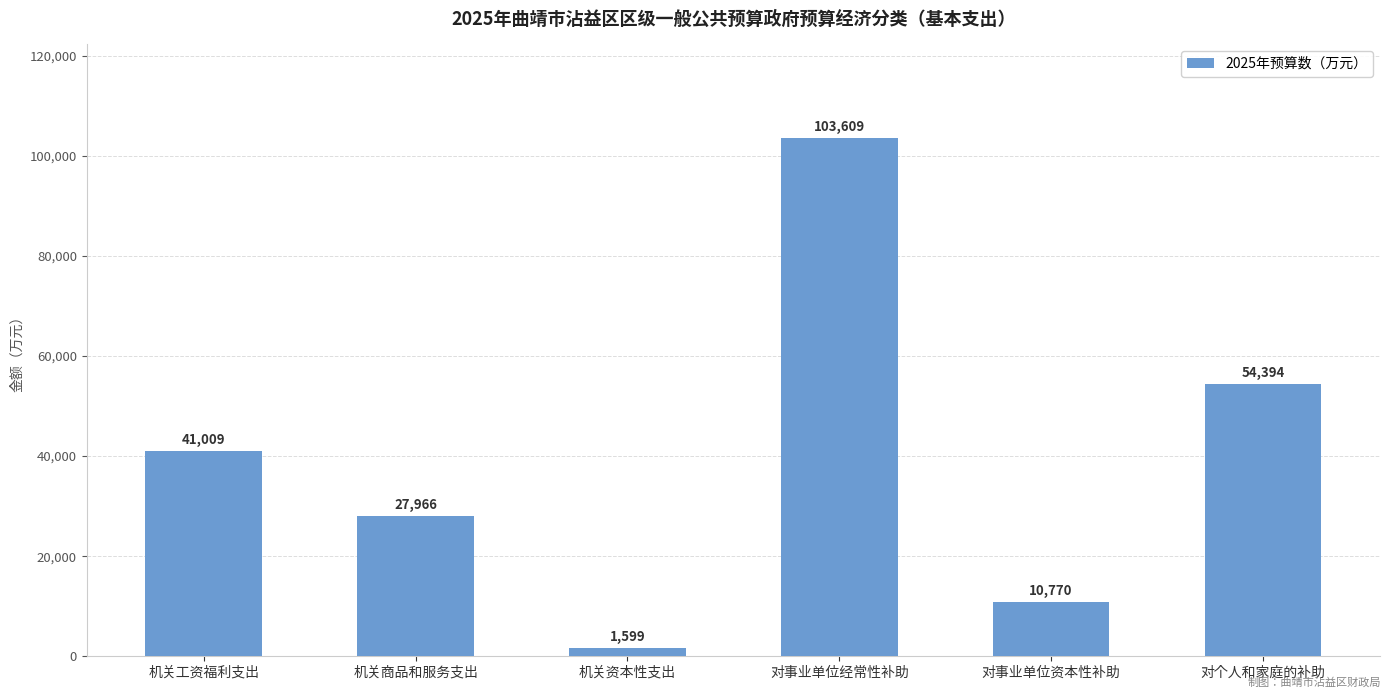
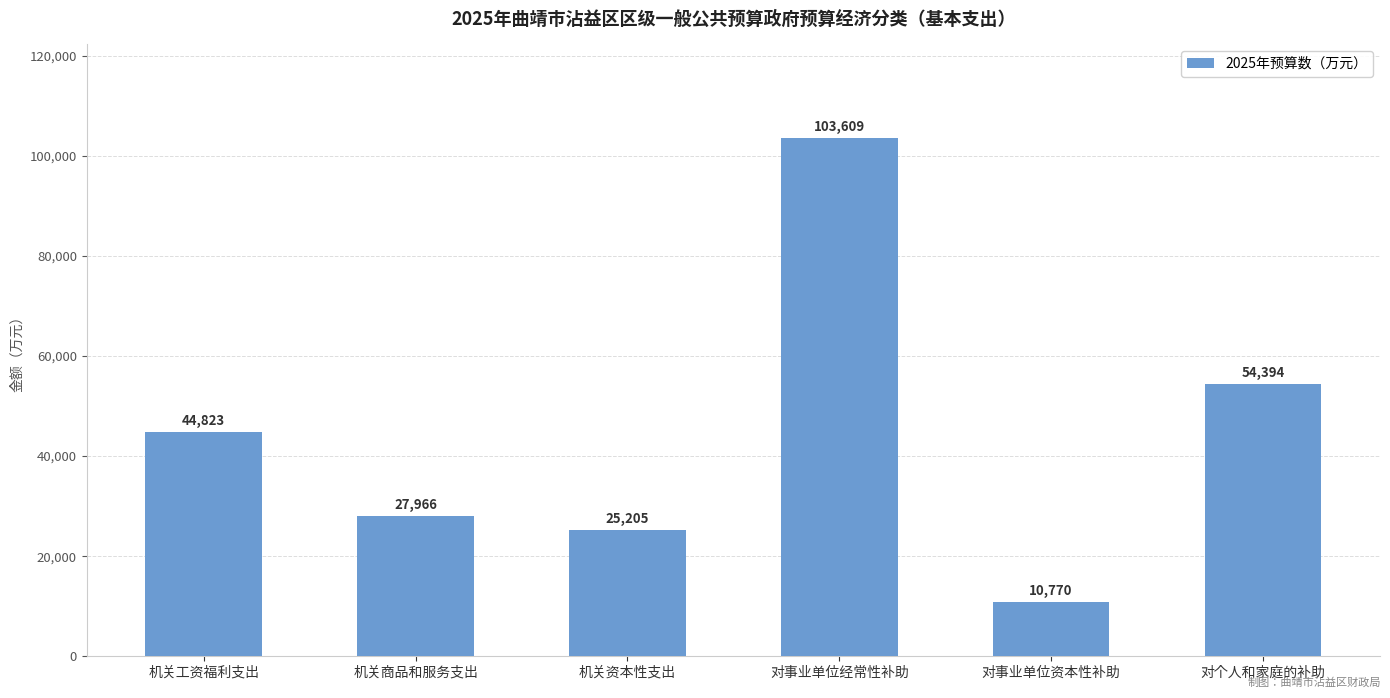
  {
-   "机关工资福利支出": "41,009",
+   "机关工资福利支出": "44,823",
    "机关商品和服务支出": "27,966",
-   "机关资本性支出": "1,599",
+   "机关资本性支出": "25,205",
    "对事业单位经常性补助": "103,609",
    "对事业单位资本性补助": "10,770",
    "对个人和家庭的补助": "54,394"
  }
